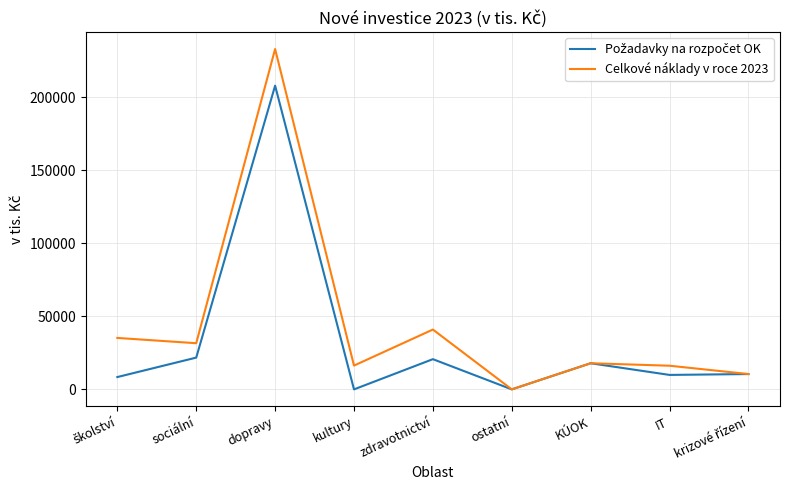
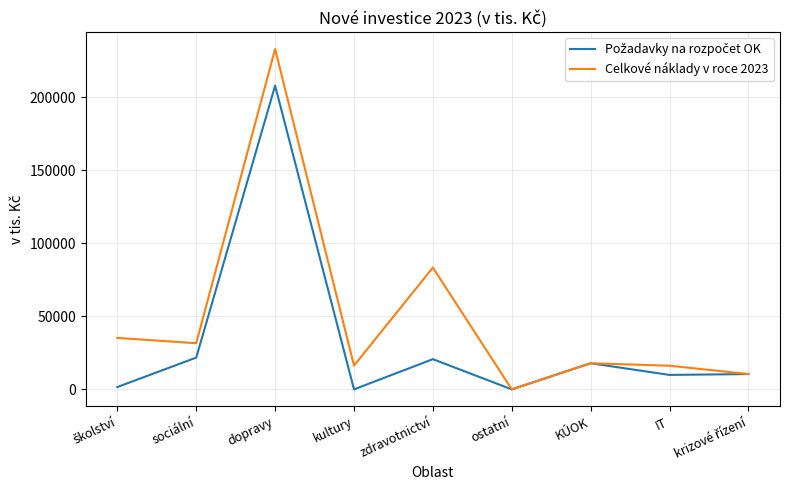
  {
    "Požadavky na rozpočet OK": {
-     "školství": 8000,
+     "školství": 2000,
      "sociální": 22000,
      "dopravy": 208000,
      "kultury": 0,
      "zdravotnictví": 21000,
      "IT": 10000
    },
    "Celkové náklady v roce 2023": {
      "školství": 35000,
      "sociální": 32000,
      "dopravy": 233000,
      "kultury": 16000,
-     "zdravotnictví": 41000,
+     "zdravotnictví": 83000,
      "IT": 16000
    }
  }
